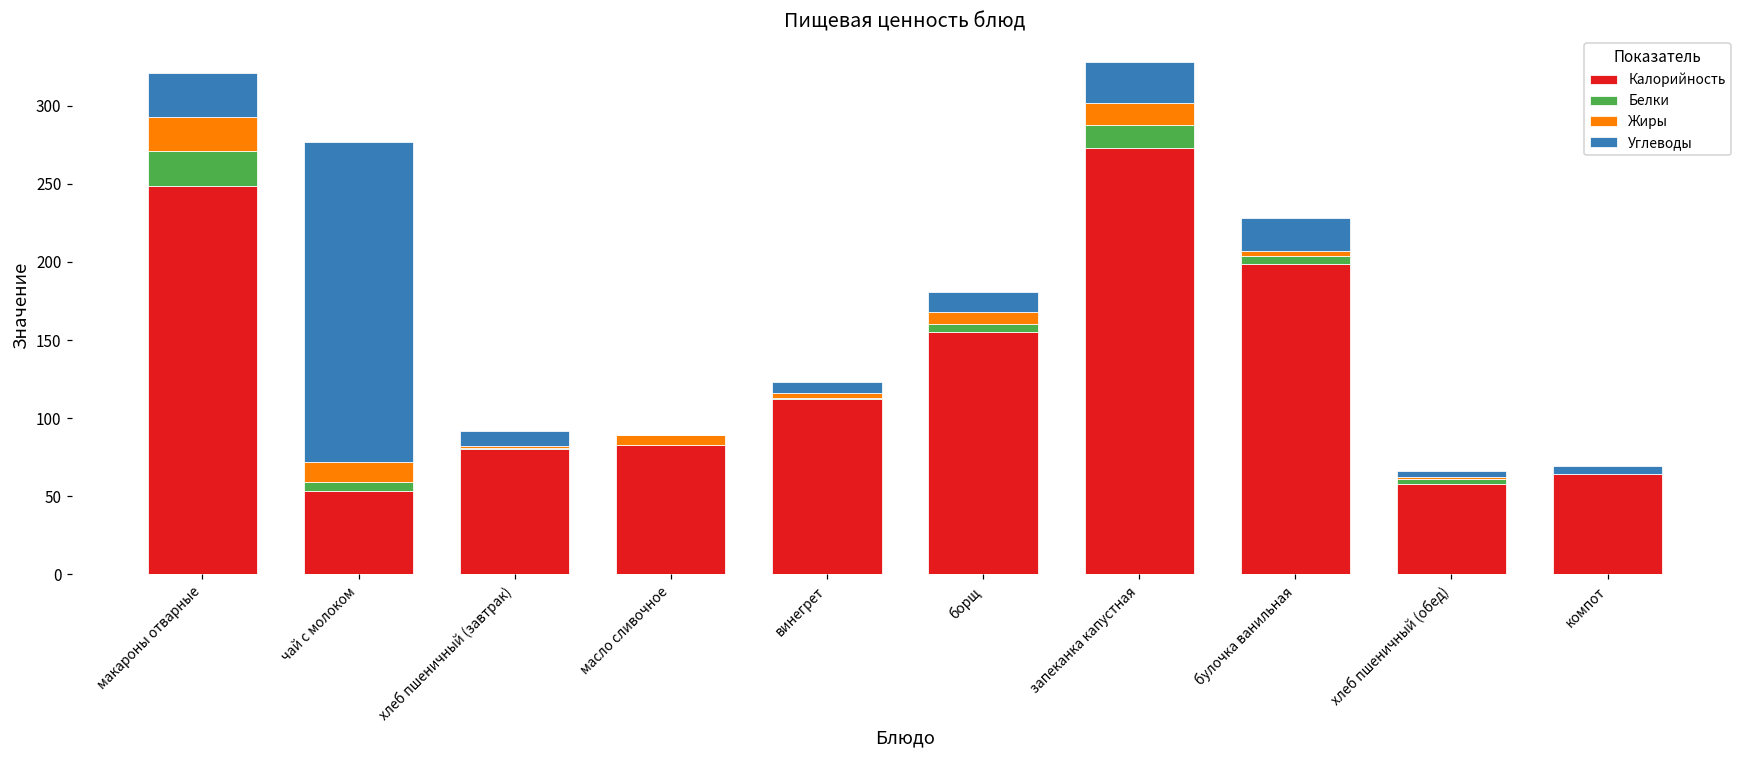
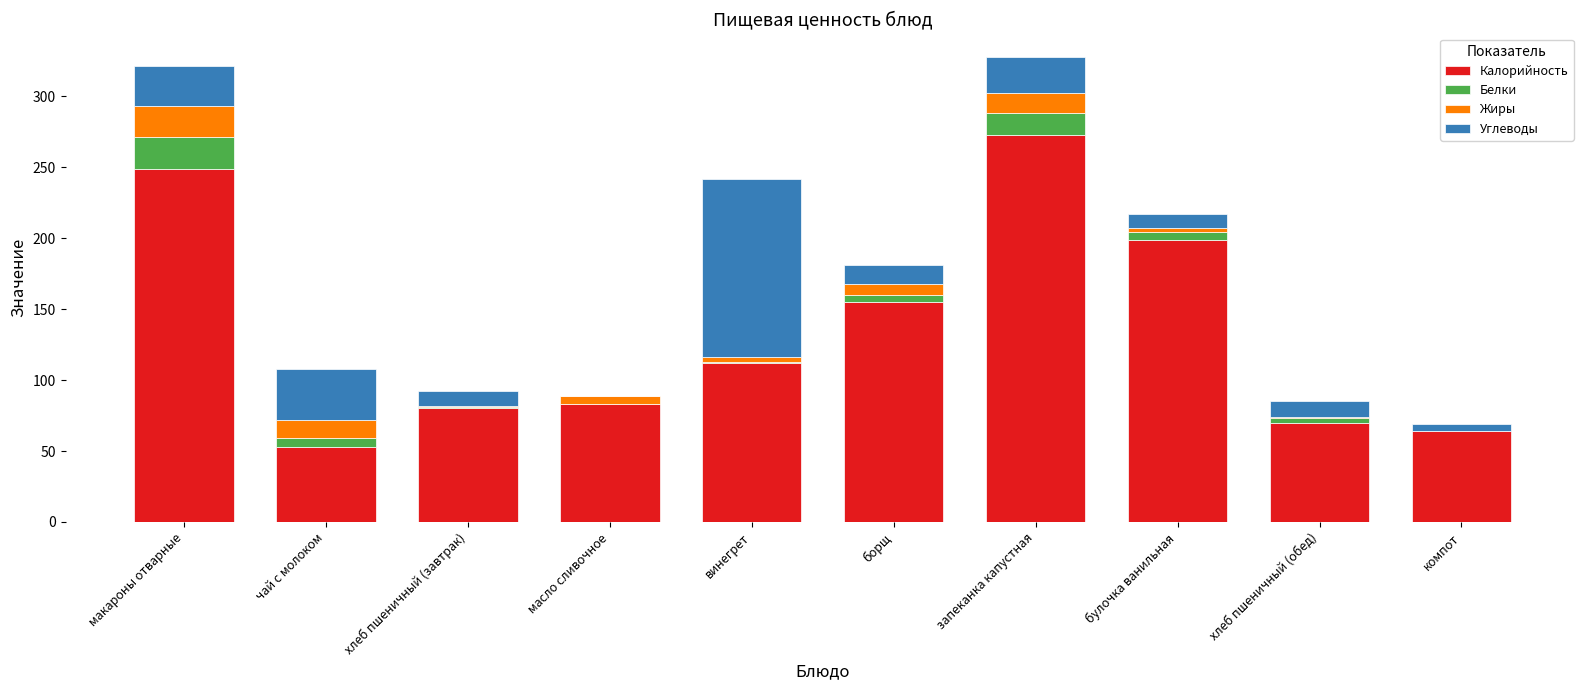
  {
    "Калорийность": {
      "макароны отварные": 249,
      "чай с молоком": 53,
      "хлеб пшеничный (завтрак)": 80,
      "масло сливочное": 83,
      "винегрет": 112,
      "борщ": 155,
      "запеканка капустная": 273,
      "булочка ванильная": 199,
-     "хлеб пшеничный (обед)": 58,
+     "хлеб пшеничный (обед)": 70,
      "компот": 64
    },
    "Белки": {
      "макароны отварные": 22,
      "чай с молоком": 6,
      "масло сливочное": 0,
      "борщ": 5,
      "запеканка капустная": 15,
      "булочка ванильная": 5,
      "хлеб пшеничный (обед)": 3,
      "компот": 0
    },
    "Жиры": {
      "макароны отварные": 22,
      "чай с молоком": 13,
      "масло сливочное": 6,
      "винегрет": 3,
      "борщ": 8,
      "запеканка капустная": 14,
      "булочка ванильная": 3,
      "компот": 0
    },
    "Углеводы": {
      "макароны отварные": 28,
-     "чай с молоком": 205,
+     "чай с молоком": 36,
      "хлеб пшеничный (завтрак)": 10,
      "масло сливочное": 0,
-     "винегрет": 7,
+     "винегрет": 126,
      "борщ": 13,
      "запеканка капустная": 26,
-     "булочка ванильная": 21,
-     "хлеб пшеничный (обед)": 4,
+     "булочка ванильная": 10,
+     "хлеб пшеничный (обед)": 11,
      "компот": 5
    }
  }
